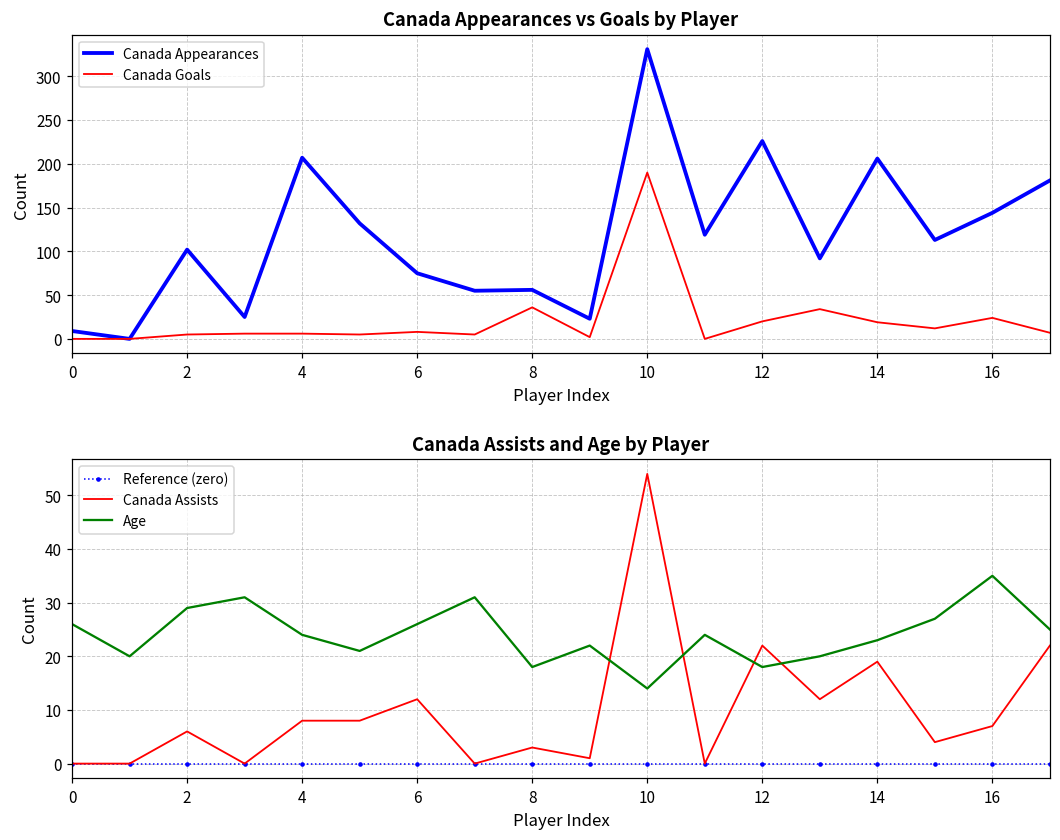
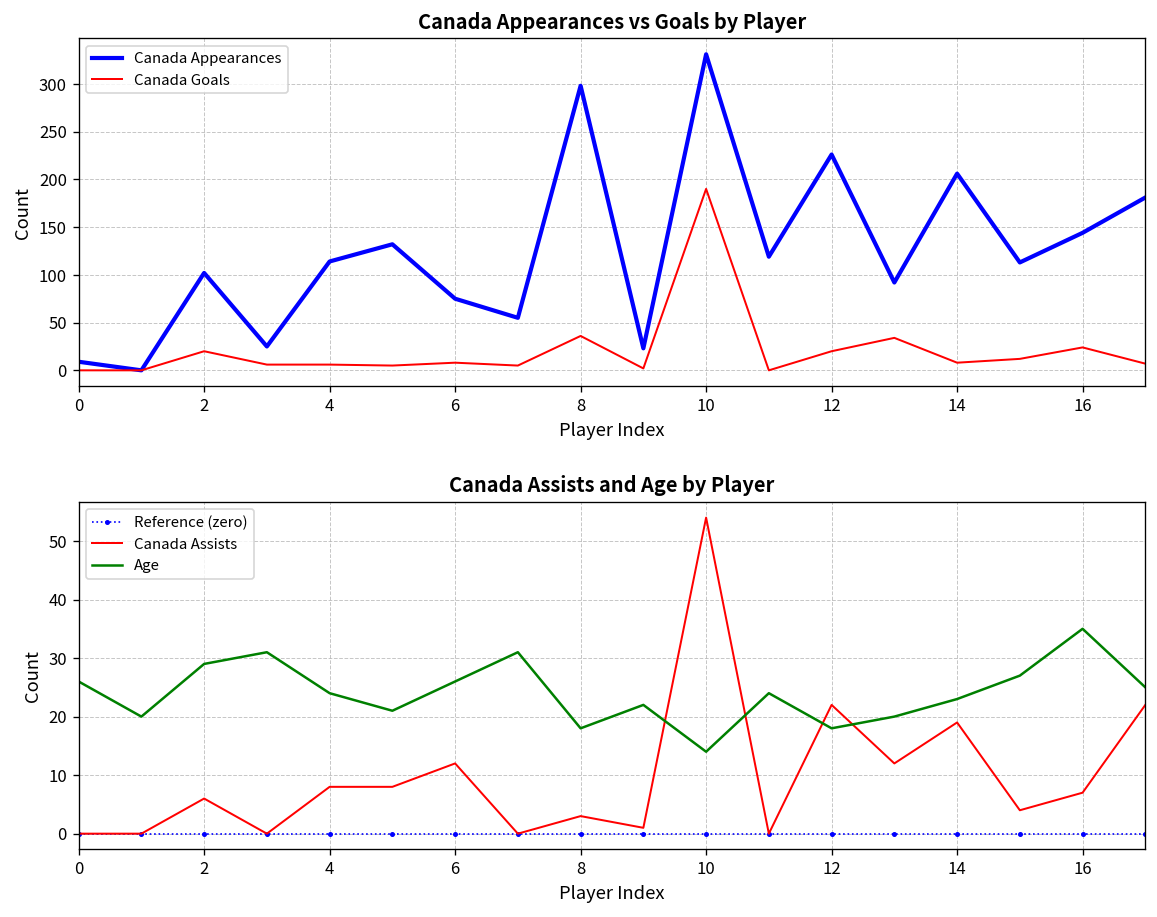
  {
    "Canada Appearances vs Goals by Player": {
      "Canada Appearances": {
        "0": 10,
        "2": 100,
-       "4": 210,
+       "4": 110,
        "6": 80,
-       "8": 60,
+       "8": 300,
        "10": 330,
        "12": 230,
        "14": 210,
        "16": 140
      },
      "Canada Goals": {
        "0": 0,
-       "2": 10,
+       "2": 20,
        "4": 10,
        "6": 10,
        "8": 40,
        "10": 190,
        "12": 20,
-       "14": 20,
+       "14": 10,
        "16": 20
      }
    },
    "Canada Assists and Age by Player": {
      "Reference (zero)": {
        "2": 0,
        "4": 0,
        "6": 0,
        "8": 0,
        "10": 0,
        "12": 0,
        "14": 0,
        "16": 0
      },
      "Canada Assists": {
        "2": 6,
        "4": 8,
        "6": 12,
        "8": 3,
        "10": 54,
        "12": 22,
        "14": 19,
        "16": 7
      },
      "Age": {
        "0": 26,
        "2": 29,
        "4": 24,
        "6": 26,
        "8": 18,
        "10": 14,
        "12": 18,
        "14": 23,
        "16": 35
      }
    }
  }
